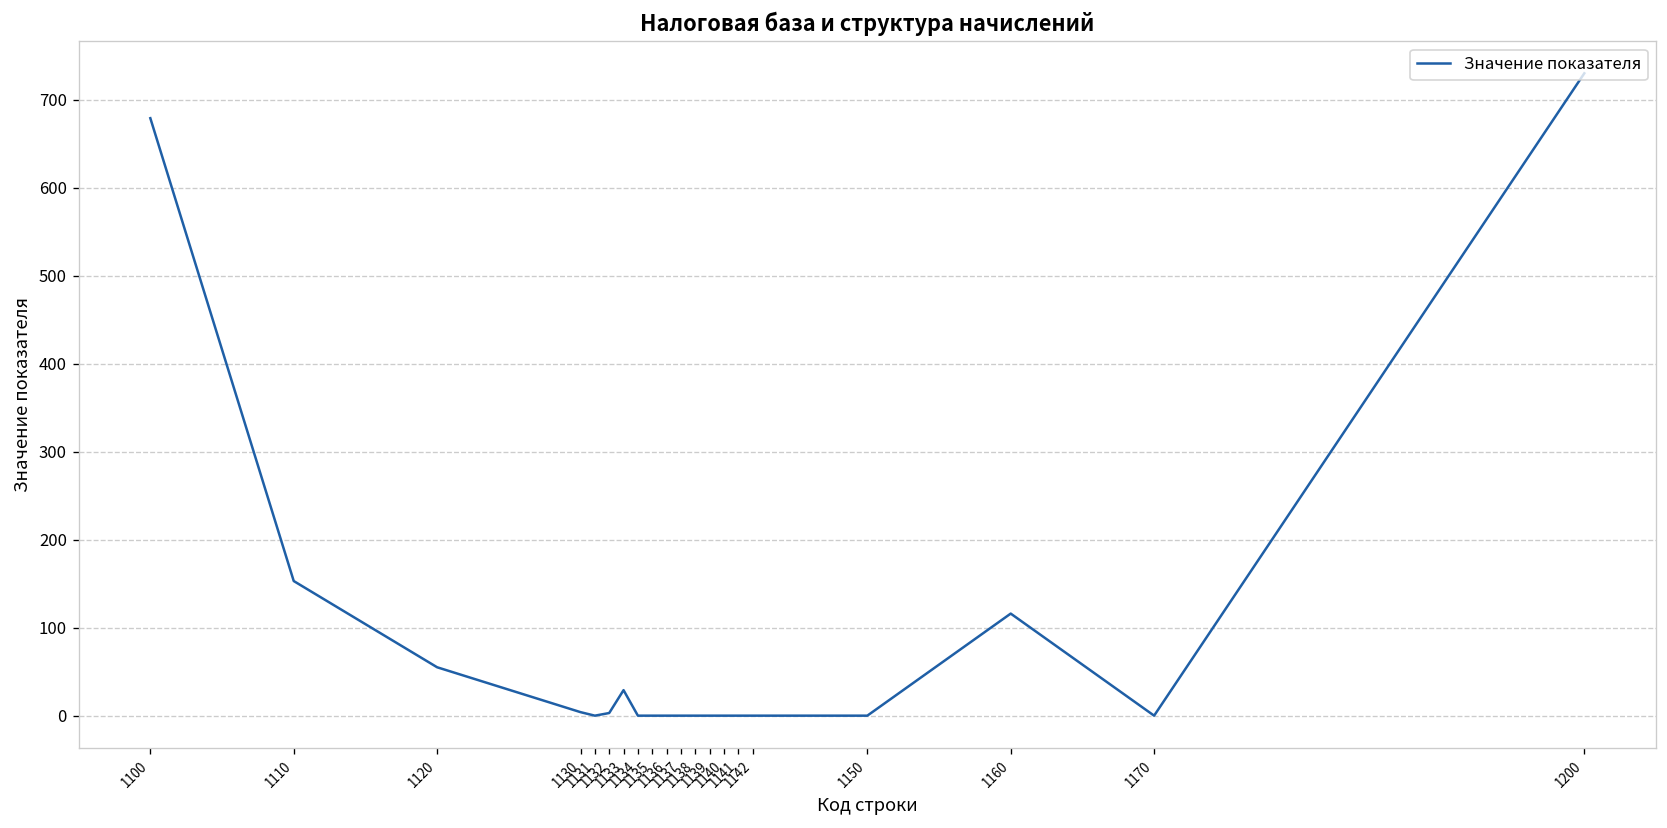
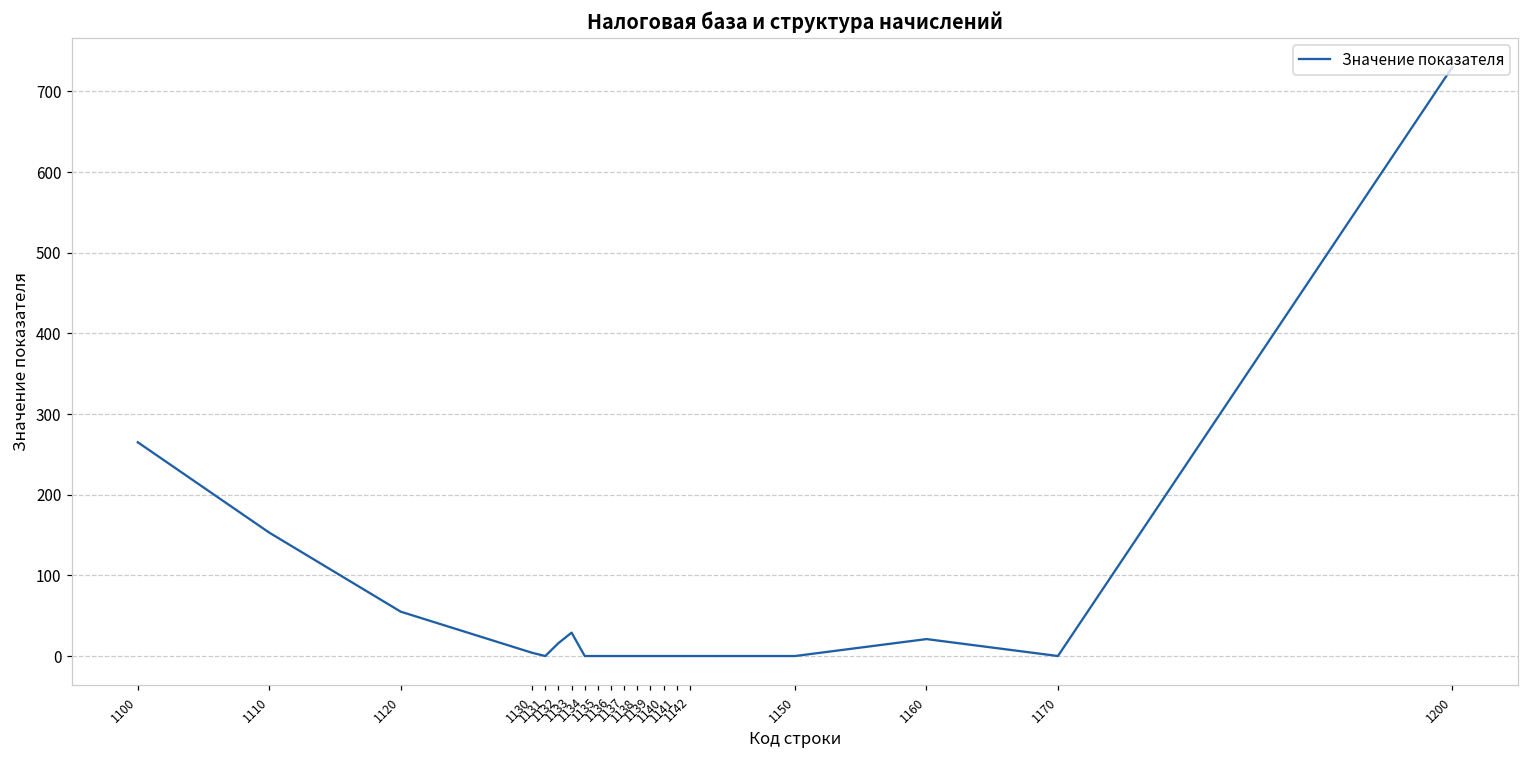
  {
-   "1100": 680,
+   "1100": 270,
    "1110": 150,
    "1120": 60,
    "1130": 0,
    "1131": 0,
-   "1132": 0,
+   "1132": 20,
    "1133": 30,
    "1134": 0,
    "1135": 0,
    "1136": 0,
    "1137": 0,
    "1138": 0,
    "1139": 0,
    "1140": 0,
    "1141": 0,
    "1142": 0,
    "1150": 0,
-   "1160": 120,
+   "1160": 20,
    "1170": 0
  }
